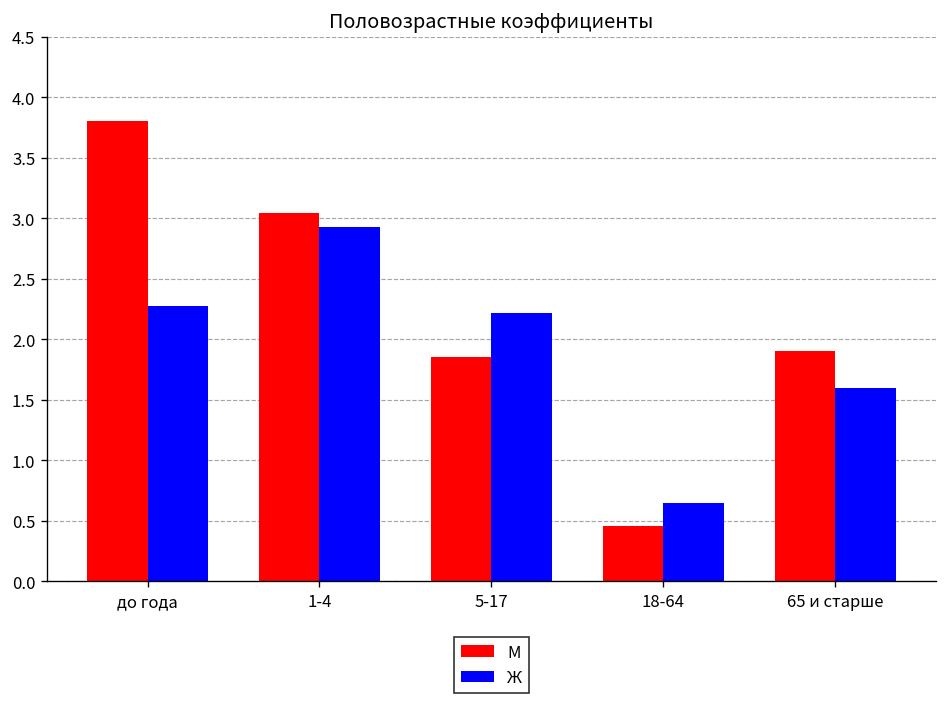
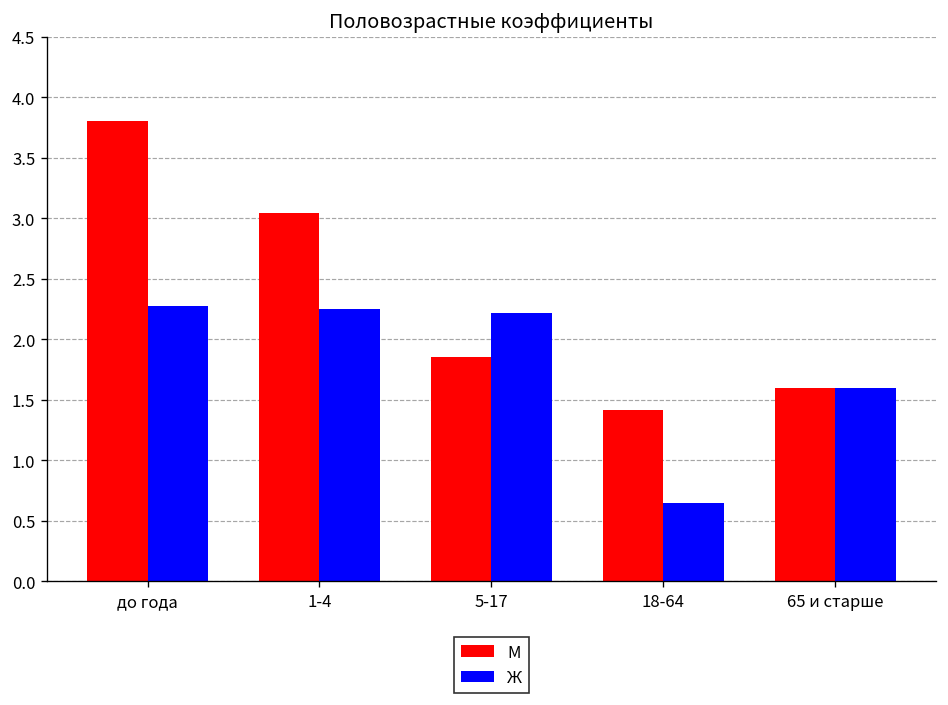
  {
    "М": {
      "до года": 3.80,
      "1-4": 3.04,
      "5-17": 1.85,
-     "18-64": 0.46,
-     "65 и старше": 1.9
+     "18-64": 1.41,
+     "65 и старше": 1.6
    },
    "Ж": {
      "до года": 2.28,
-     "1-4": 2.93,
+     "1-4": 2.25,
      "5-17": 2.22,
      "18-64": 0.65,
      "65 и старше": 1.60
    }
  }
